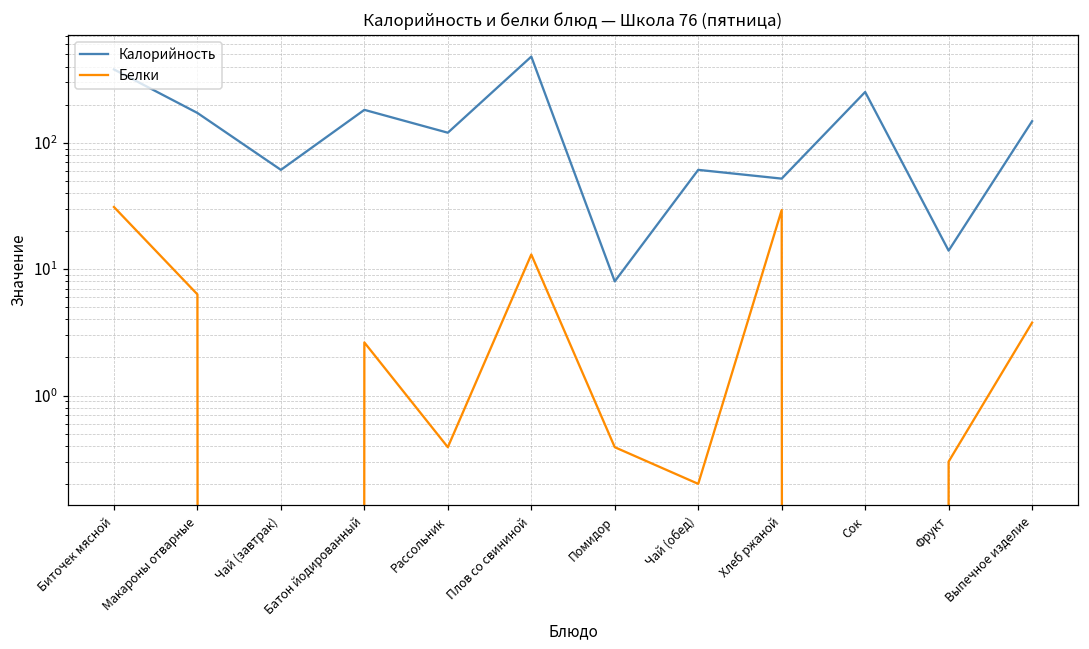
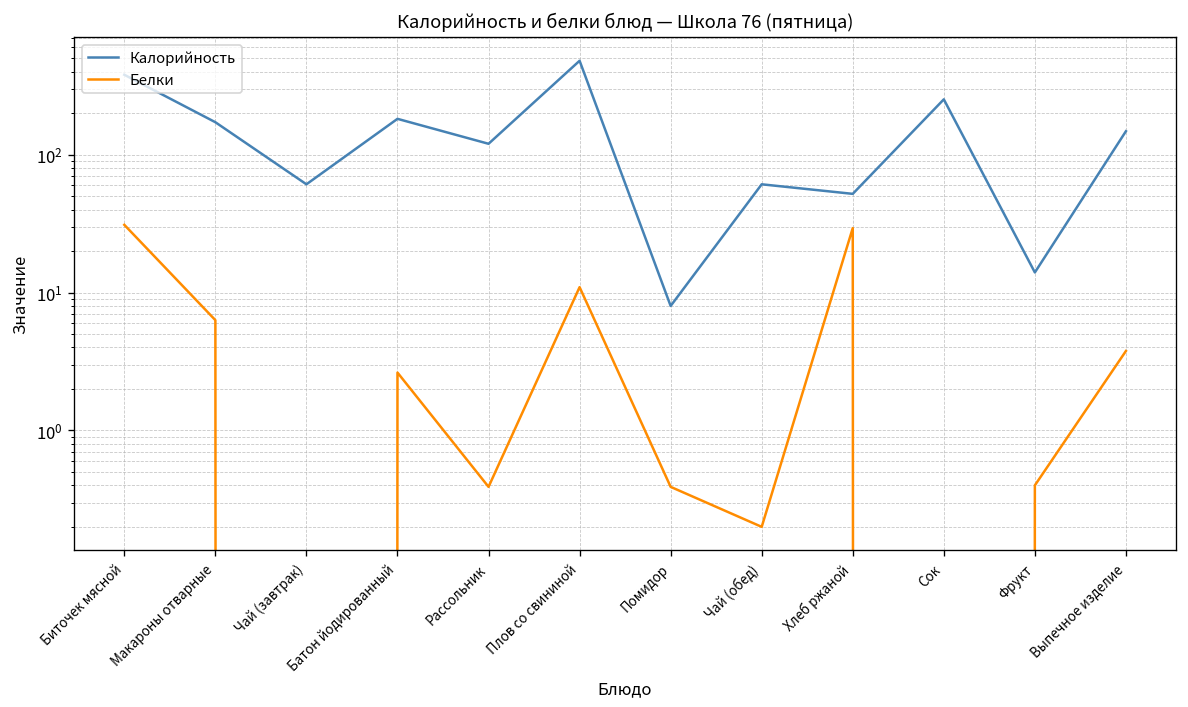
  {
    "Калорийность": {
      "Макароны отварные": 170,
      "Чай (завтрак)": 60,
      "Батон йодированный": 180,
      "Рассольник": 120,
      "Плов со свининой": 480,
      "Помидор": 8,
      "Чай (обед)": 60,
      "Хлеб ржаной": 50,
      "Сок": 250,
      "Фрукт": 14,
      "Выпечное изделие": 150
    },
    "Белки": {
      "Биточек мясной": 31,
      "Макароны отварные": 6,
      "Батон йодированный": 2.6,
      "Рассольник": 0.4,
-     "Плов со свининой": 13,
+     "Плов со свининой": 11,
      "Помидор": 0.4,
      "Чай (обед)": 0.2,
      "Хлеб ржаной": 29,
-     "Фрукт": 0.3,
+     "Фрукт": 0.4,
      "Выпечное изделие": 3.8
    }
  }
